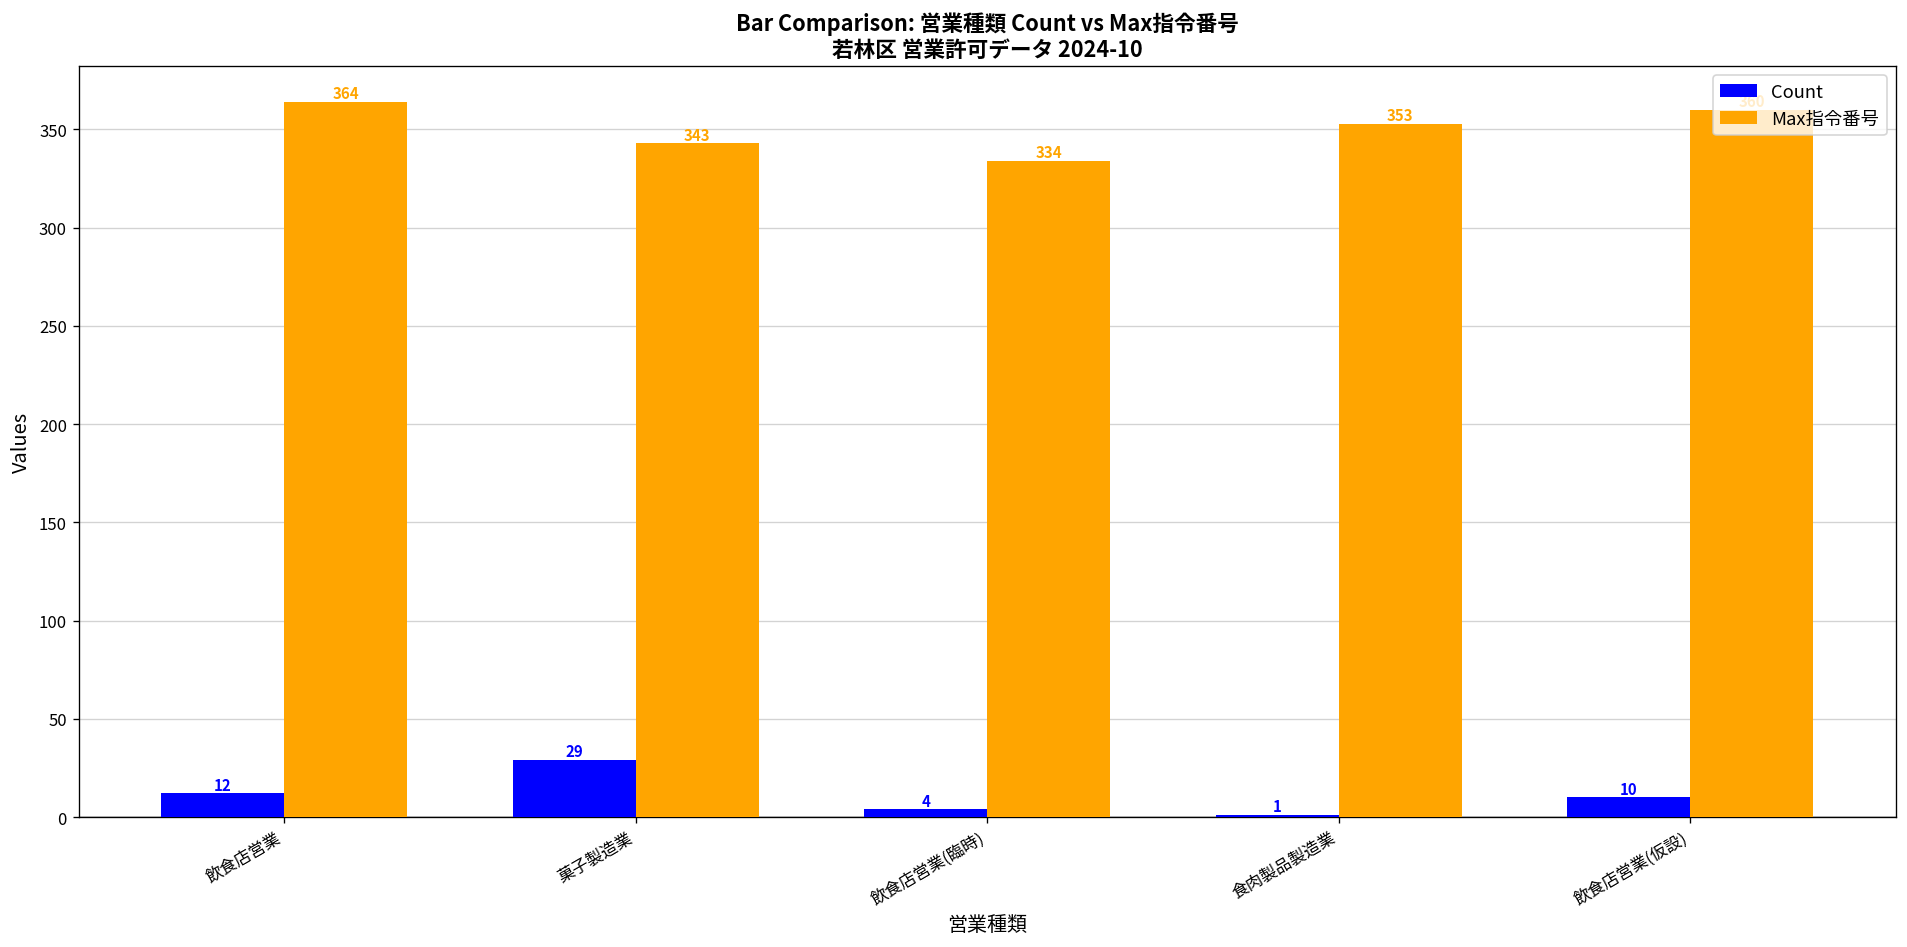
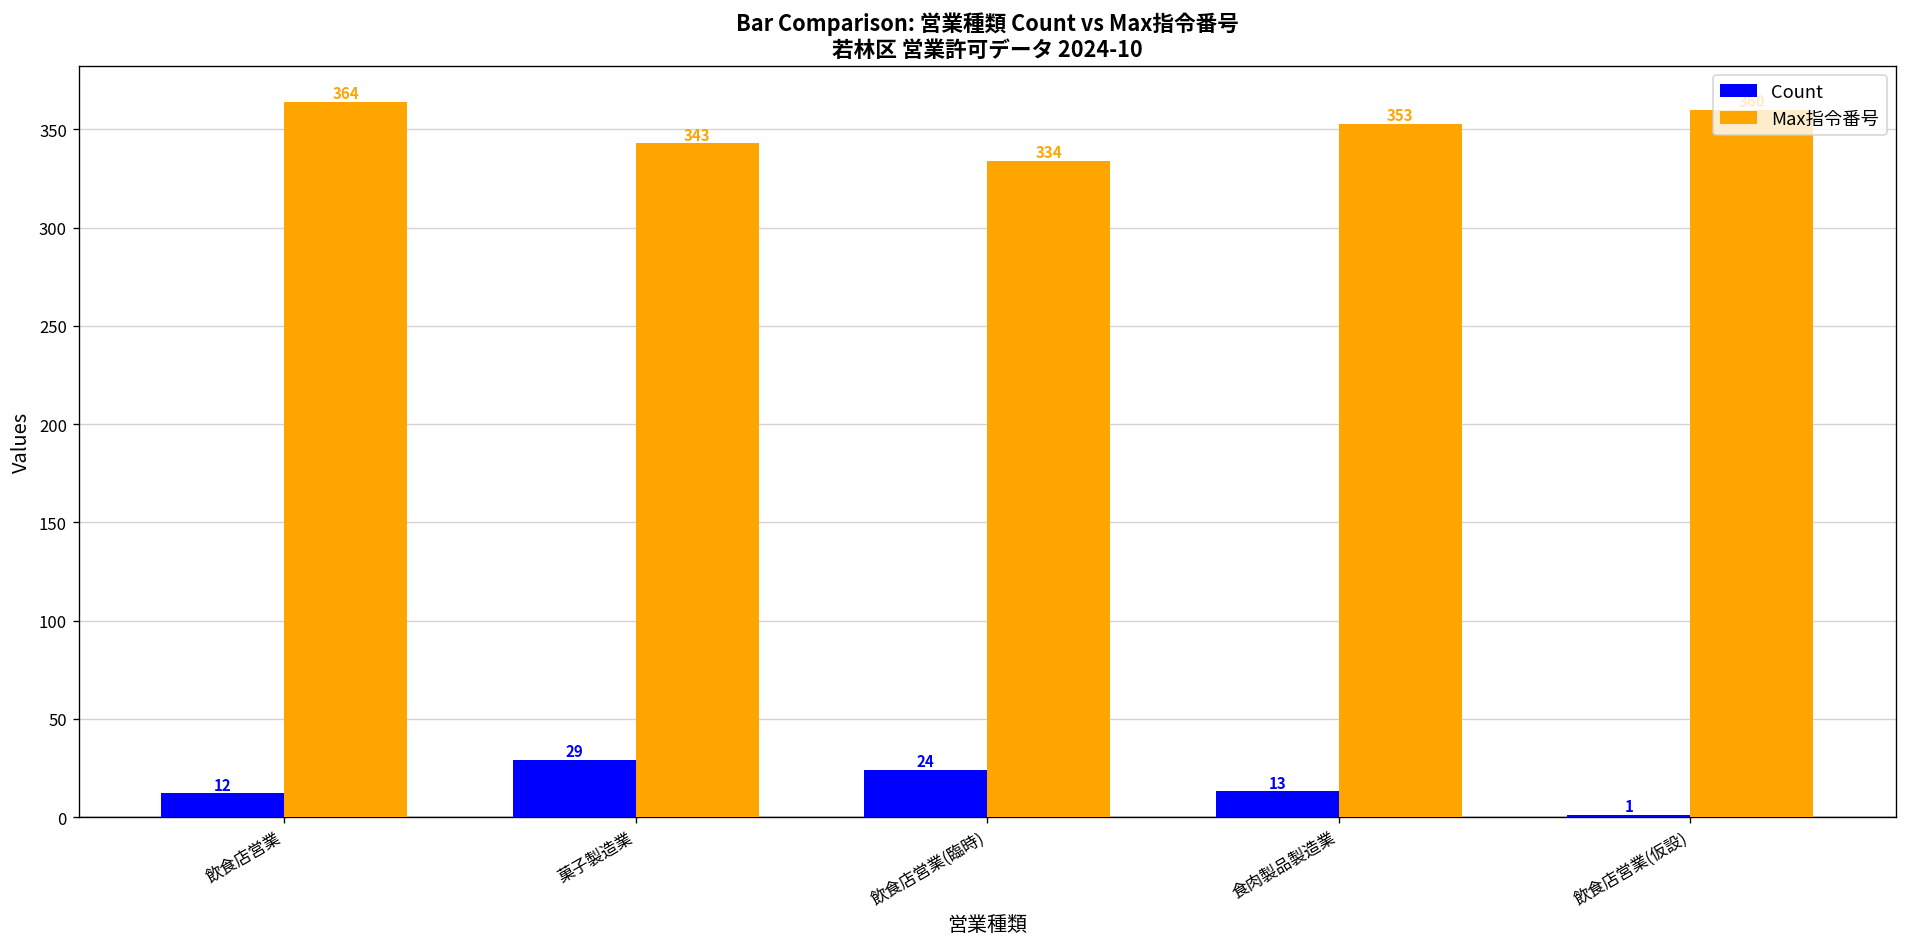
  {
    "Count": {
      "飲食店営業": 12,
      "菓子製造業": 29,
-     "飲食店営業(臨時)": 4,
-     "食肉製品製造業": 1,
-     "飲食店営業(仮設)": 10
+     "飲食店営業(臨時)": 24,
+     "食肉製品製造業": 13,
+     "飲食店営業(仮設)": 1
    },
    "Max指令番号": {
      "飲食店営業": 364,
      "菓子製造業": 343,
      "飲食店営業(臨時)": 334,
      "食肉製品製造業": 353
    }
  }
